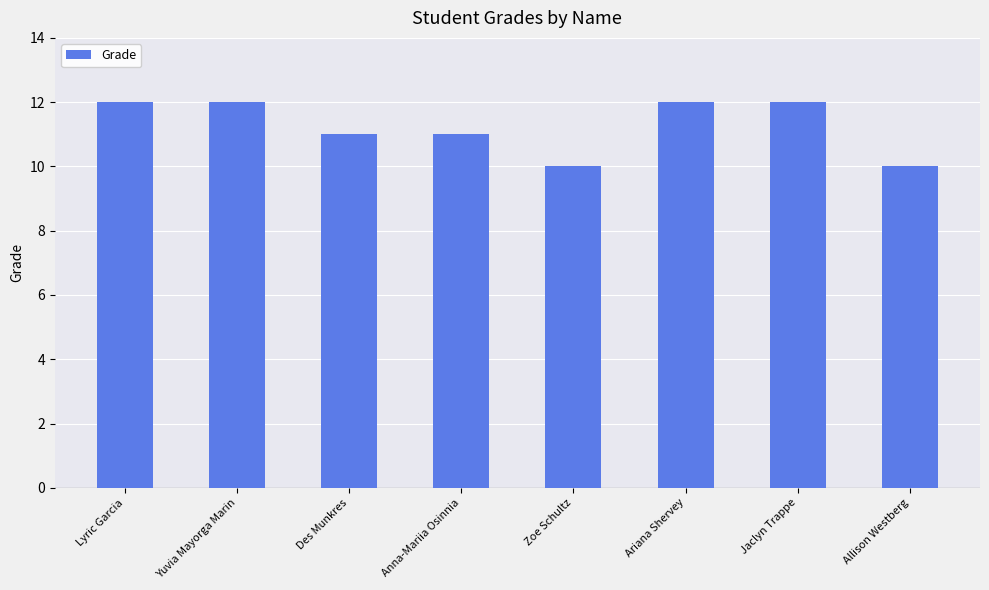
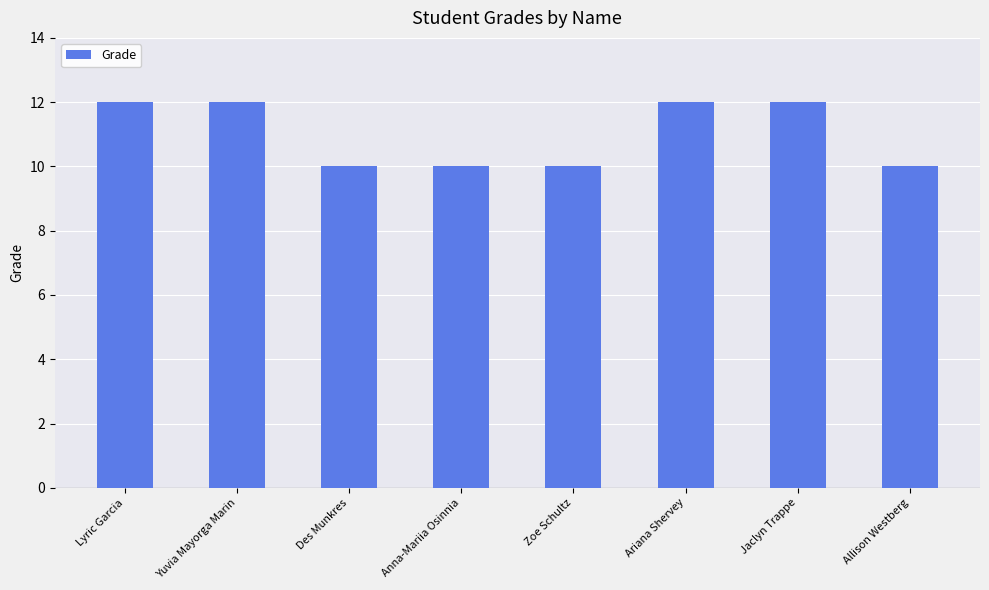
  {
    "Lyric Garcia": 12,
    "Yuvia Mayorga Marin": 12,
-   "Des Munkres": 11,
-   "Anna-Mariia Osinnia": 11,
+   "Des Munkres": 10,
+   "Anna-Mariia Osinnia": 10,
    "Zoe Schultz": 10,
    "Ariana Shervey": 12,
    "Jaclyn Trappe": 12,
    "Allison Westberg": 10
  }
